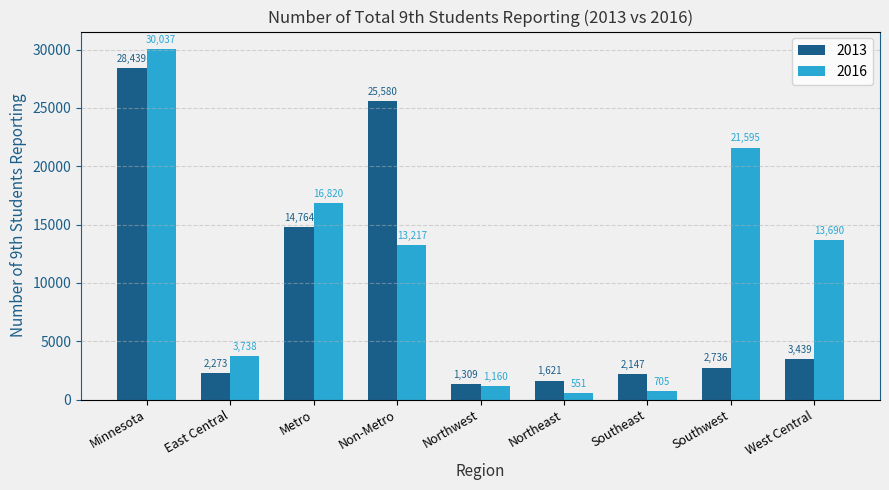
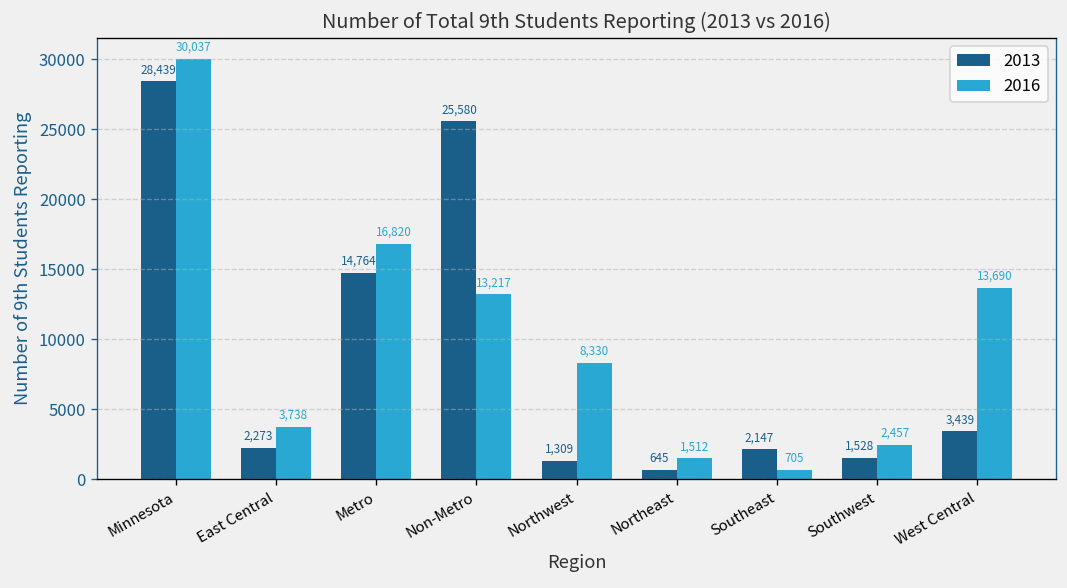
  {
    "2013": {
      "Minnesota": "28,439",
      "East Central": "2,273",
      "Metro": "14,764",
      "Non-Metro": "25,580",
      "Northwest": "1,309",
-     "Northeast": "1,621",
+     "Northeast": "645",
      "Southeast": "2,147",
-     "Southwest": "2,736",
+     "Southwest": "1,528",
      "West Central": "3,439"
    },
    "2016": {
      "Minnesota": "30,037",
      "East Central": "3,738",
      "Metro": "16,820",
      "Non-Metro": "13,217",
-     "Northwest": "1,160",
-     "Northeast": "551",
+     "Northwest": "8,330",
+     "Northeast": "1,512",
      "Southeast": "705",
-     "Southwest": "21,595",
+     "Southwest": "2,457",
      "West Central": "13,690"
    }
  }
